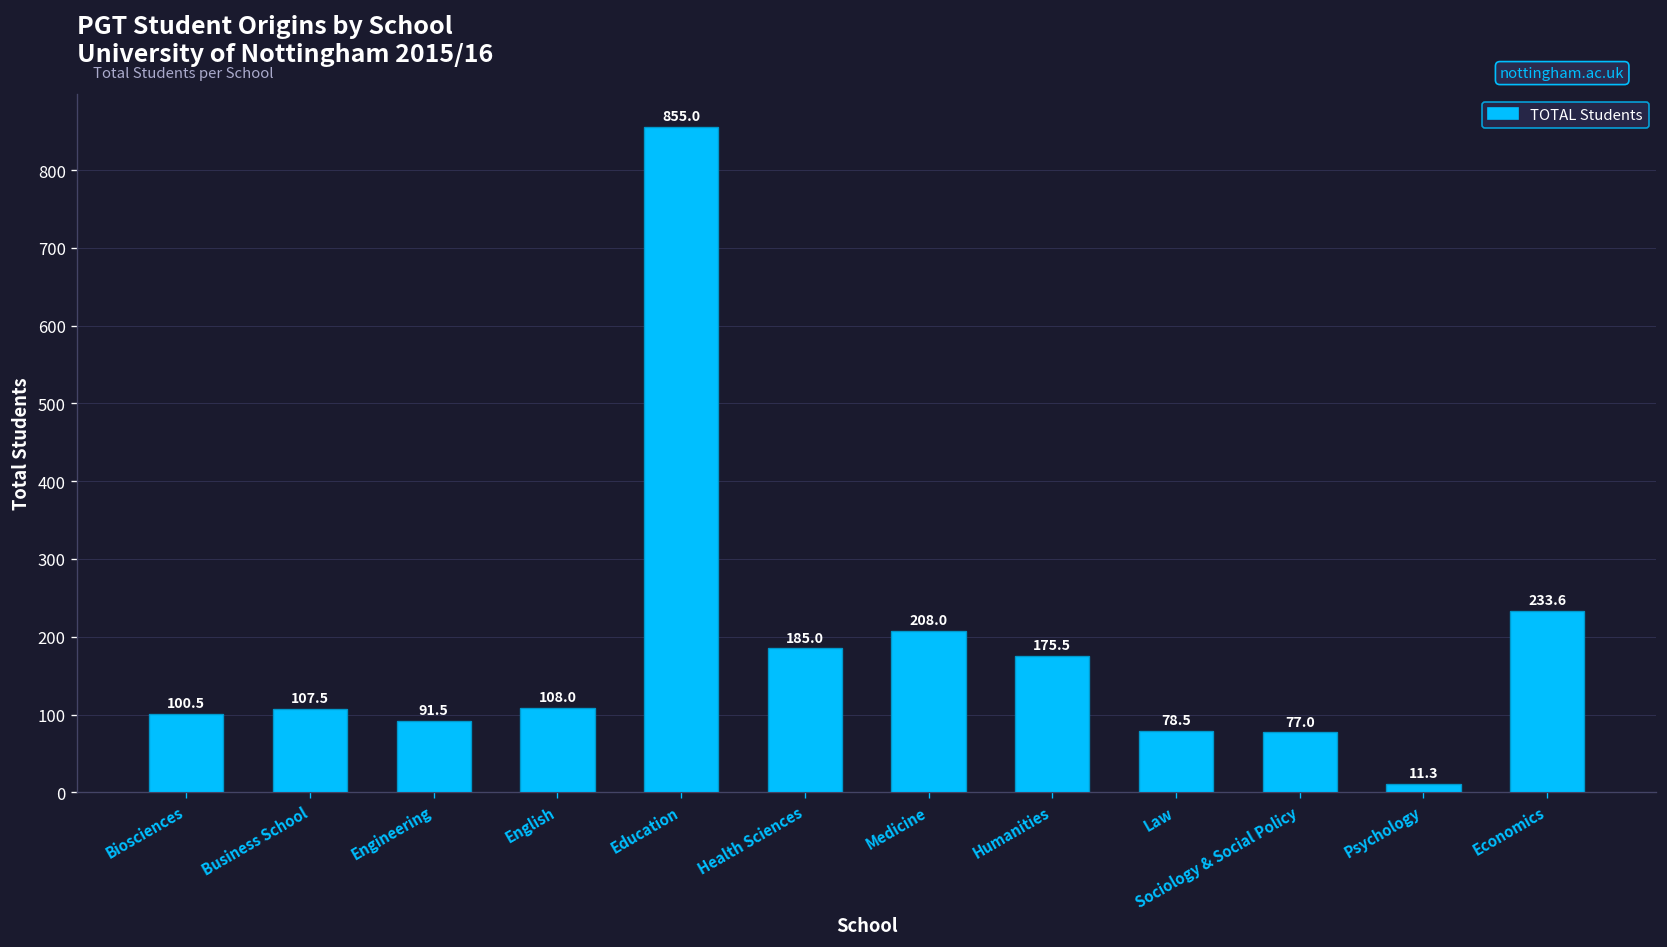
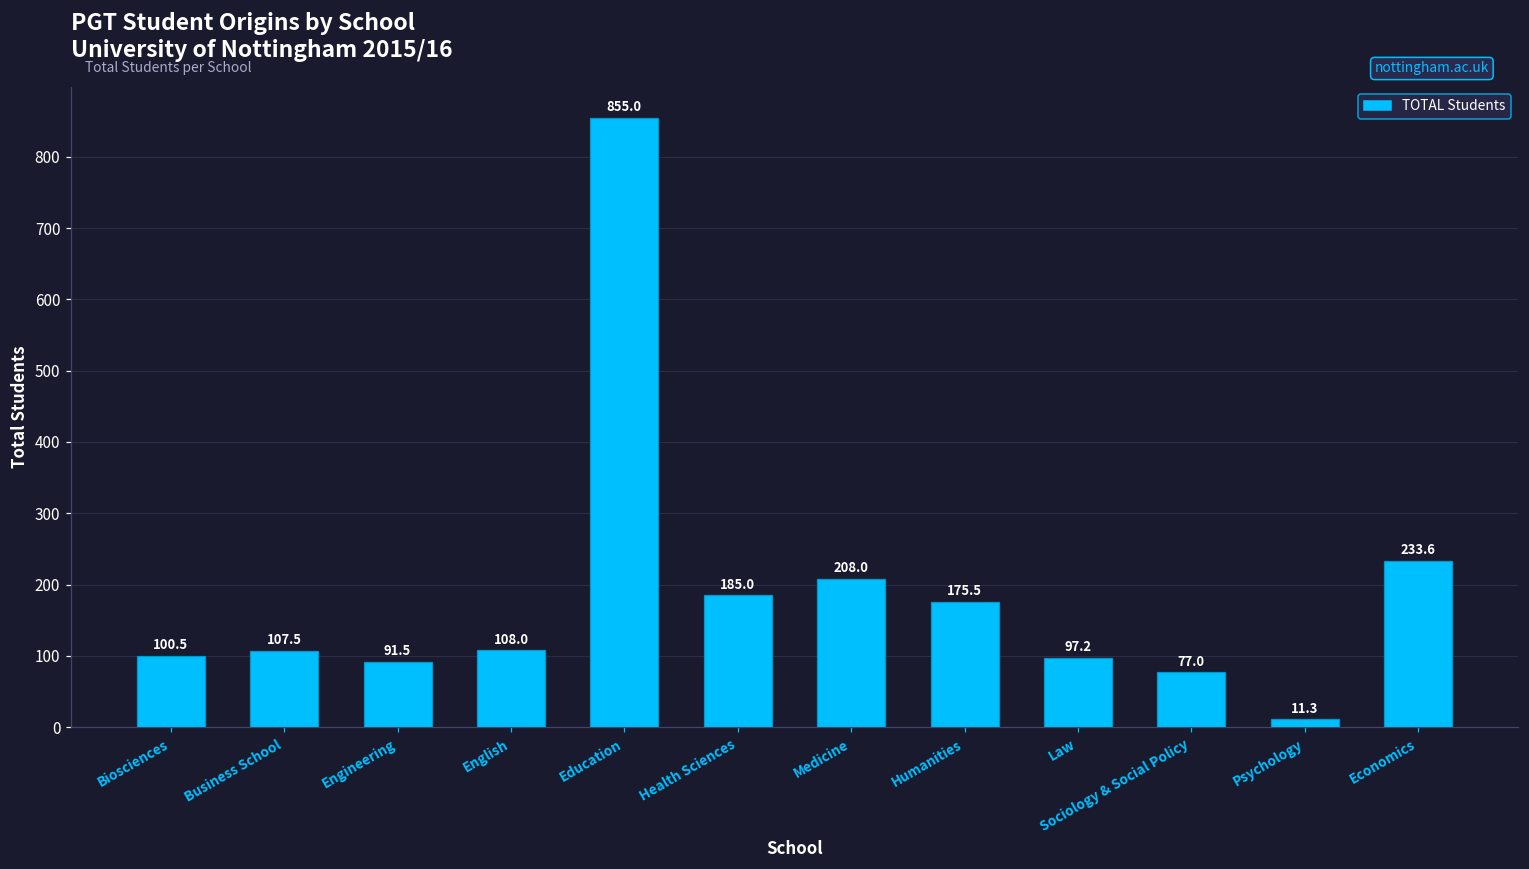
  {
    "Biosciences": 100.5,
    "Business School": 107.5,
    "Engineering": 91.5,
    "English": 108.0,
    "Education": 855.0,
    "Health Sciences": 185.0,
    "Medicine": 208.0,
    "Humanities": 175.5,
-   "Law": 78.5,
+   "Law": 97.2,
    "Sociology & Social Policy": 77.0,
    "Psychology": 11.3,
    "Economics": 233.6
  }
